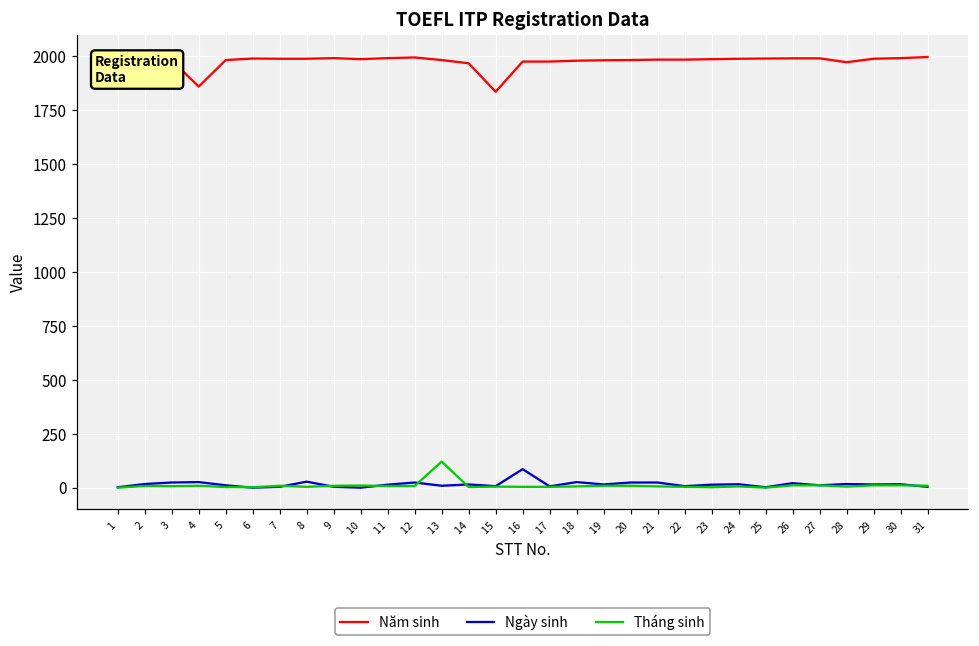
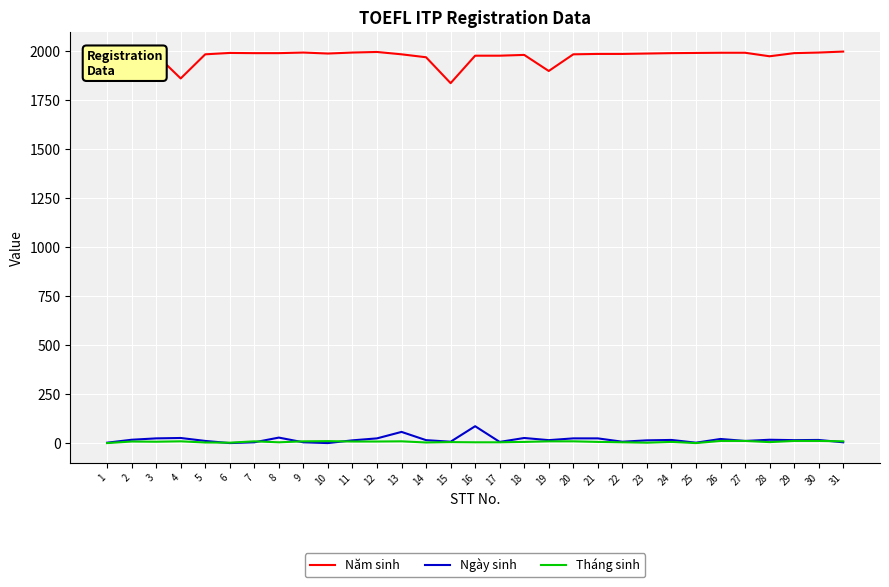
  {
    "Năm sinh": {
      "4": 1860,
      "5": 1980,
      "6": 1990,
      "7": 1990,
      "8": 1990,
      "9": 1990,
      "10": 1990,
      "11": 1990,
      "12": 2000,
      "13": 1980,
      "14": 1970,
      "15": 1840,
      "16": 1980,
      "17": 1980,
      "18": 1980,
-     "19": 1980,
+     "19": 1900,
      "20": 1980,
      "21": 1990,
      "22": 1990,
      "23": 1990,
      "24": 1990,
      "25": 1990,
      "26": 1990,
      "27": 1990,
      "28": 1970,
      "29": 1990,
      "30": 1990,
      "31": 2000
    },
    "Ngày sinh": {
      "3": 30,
      "4": 30,
      "8": 30,
      "12": 30,
-     "13": 10,
+     "13": 60,
      "16": 90,
      "18": 30,
      "20": 30,
      "21": 30
    },
    "Tháng sinh": {
      "3": 10,
      "4": 10,
      "8": 10,
      "12": 10,
-     "13": 120,
+     "13": 10,
      "16": 10,
      "18": 10,
      "20": 10,
      "21": 10
    }
  }
